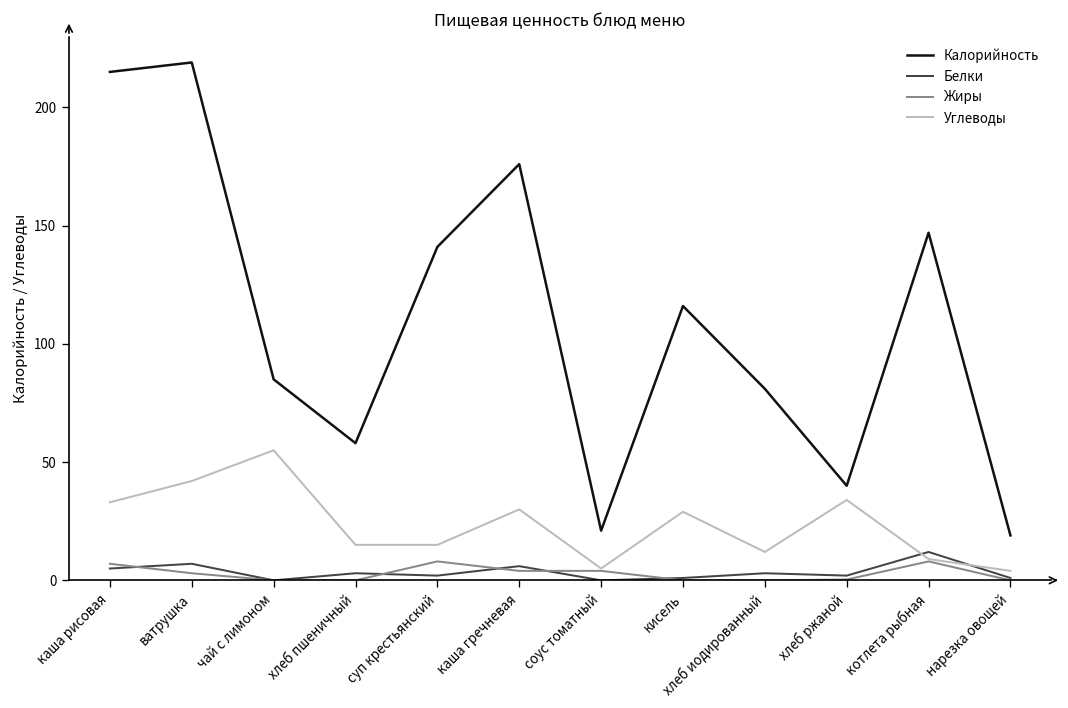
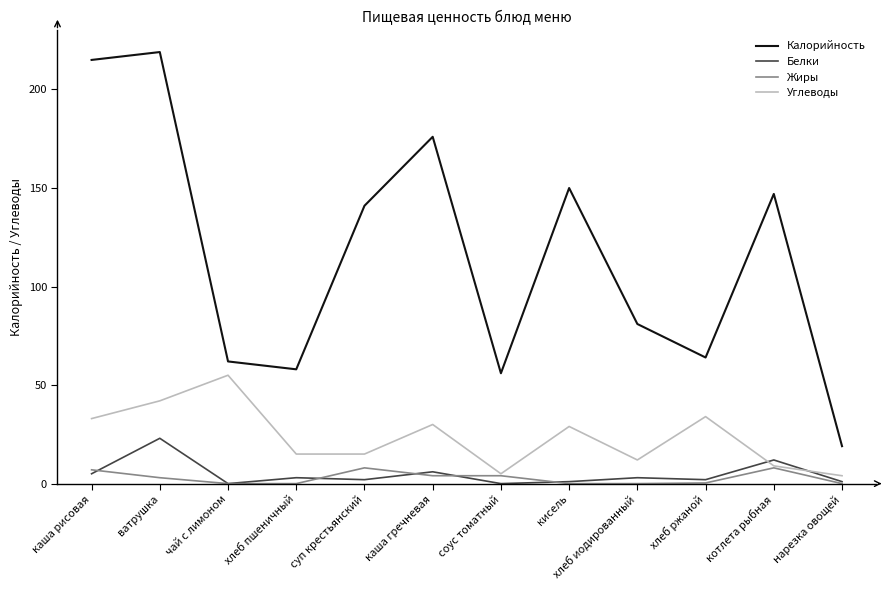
  {
    "Калорийность": {
      "каша рисовая": 215,
      "ватрушка": 219,
-     "чай с лимоном": 85,
+     "чай с лимоном": 62,
      "хлеб пшеничный": 58,
      "суп крестьянский": 141,
      "каша гречневая": 176,
-     "соус томатный": 21,
-     "кисель": 116,
+     "соус томатный": 56,
+     "кисель": 150,
      "хлеб иодированный": 81,
-     "хлеб ржаной": 40,
+     "хлеб ржаной": 64,
      "котлета рыбная": 147,
      "нарезка овощей": 19
    },
    "Белки": {
      "каша рисовая": 5,
-     "ватрушка": 7,
+     "ватрушка": 23,
      "хлеб пшеничный": 3,
      "суп крестьянский": 2,
      "каша гречневая": 6,
      "соус томатный": 0,
      "хлеб иодированный": 3,
      "хлеб ржаной": 2,
      "котлета рыбная": 12
    },
    "Жиры": {
      "каша рисовая": 7,
      "ватрушка": 3,
      "хлеб пшеничный": 0,
      "суп крестьянский": 8,
      "каша гречневая": 4,
      "хлеб иодированный": 0,
      "хлеб ржаной": 0
    },
    "Углеводы": {
      "каша рисовая": 33,
      "ватрушка": 42,
      "чай с лимоном": 55,
      "хлеб пшеничный": 15,
      "суп крестьянский": 15,
      "каша гречневая": 30,
      "кисель": 29,
      "хлеб иодированный": 12,
      "хлеб ржаной": 34,
      "нарезка овощей": 4
    }
  }
